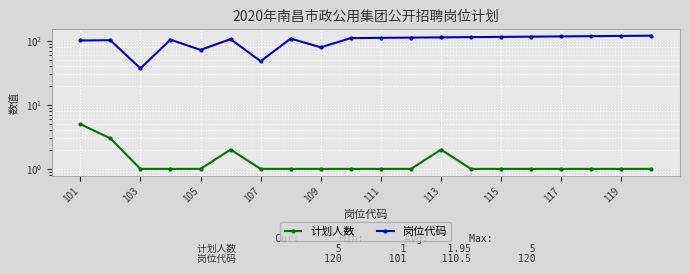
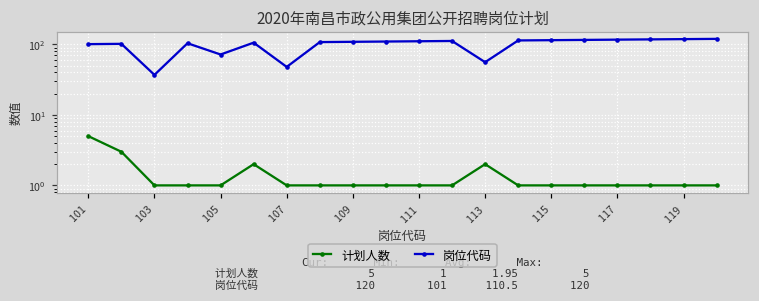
  {
    "计划人数": {
      "101": 5,
      "103": 1,
      "105": 1,
      "107": 1,
      "109": 1,
      "111": 1,
      "113": 2,
      "115": 1,
      "117": 1,
      "119": 1
    },
    "岗位代码": {
      "101": 100,
      "103": 40,
      "105": 70,
      "107": 50,
-     "109": 80,
+     "109": 110,
      "111": 110,
-     "113": 110,
+     "113": 60,
      "115": 120,
      "117": 120,
      "119": 120
    }
  }
